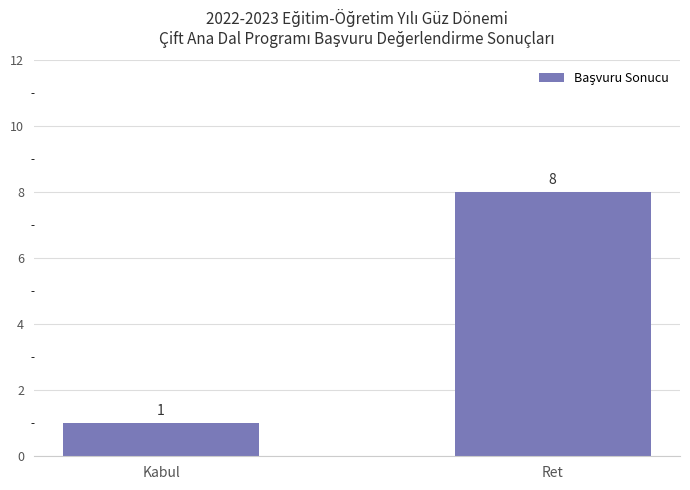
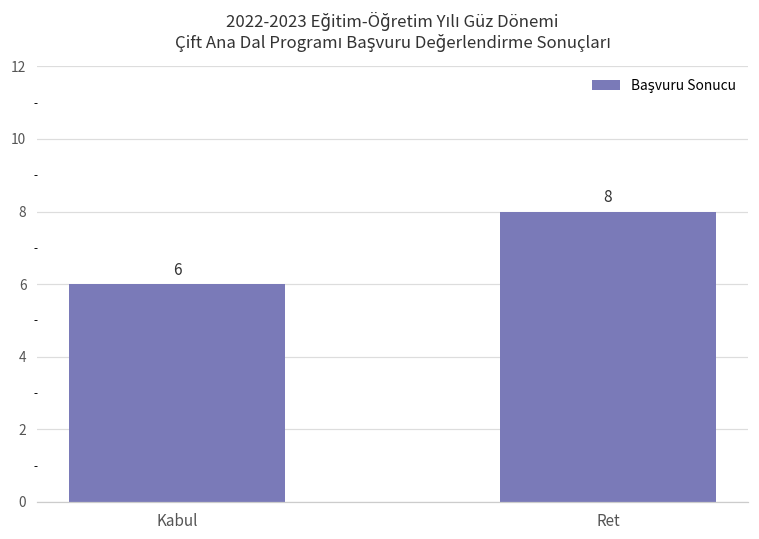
  {
-   "Kabul": 1,
+   "Kabul": 6,
    "Ret": 8
  }
